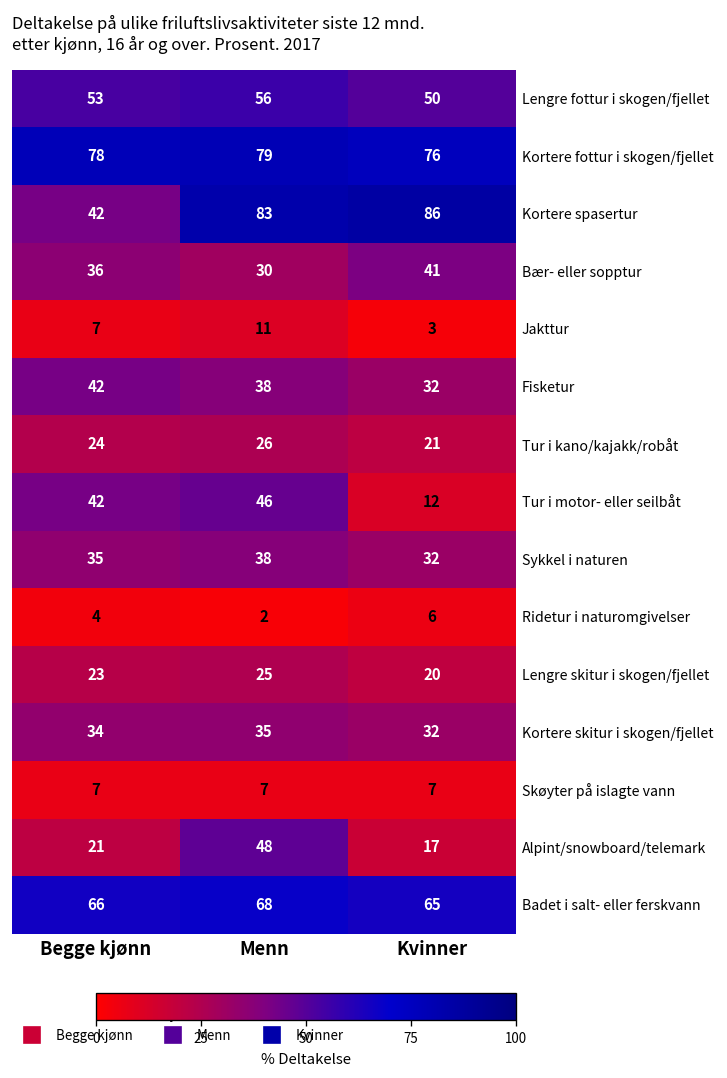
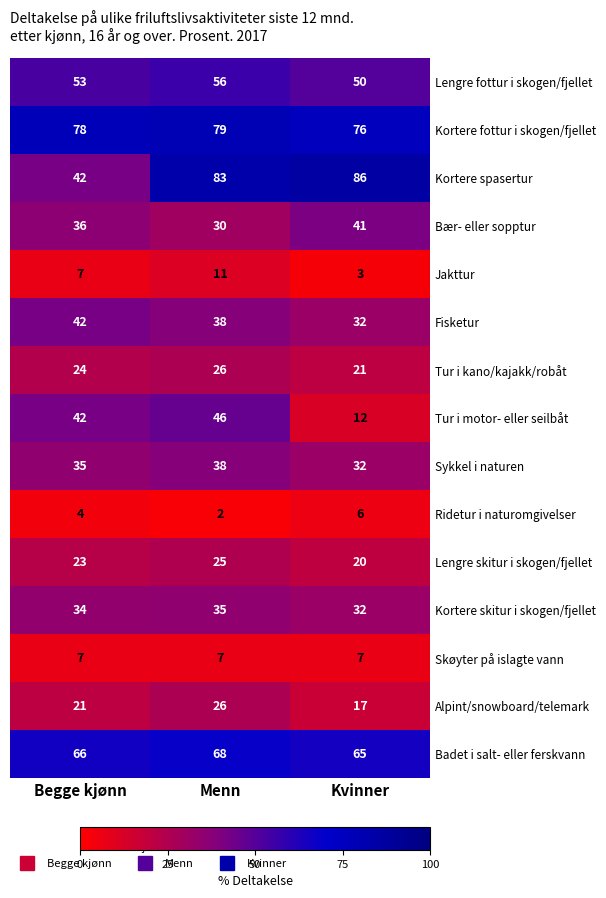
  {
    "Lengre fottur i skogen/fjellet": {
      "Begge kjønn": 53,
      "Menn": 56,
      "Kvinner": 50
    },
    "Kortere fottur i skogen/fjellet": {
      "Begge kjønn": 78,
      "Menn": 79,
      "Kvinner": 76
    },
    "Kortere spasertur": {
      "Begge kjønn": 42,
      "Menn": 83,
      "Kvinner": 86
    },
    "Bær- eller sopptur": {
      "Begge kjønn": 36,
      "Menn": 30,
      "Kvinner": 41
    },
    "Jakttur": {
      "Begge kjønn": 7,
      "Menn": 11,
      "Kvinner": 3
    },
    "Fisketur": {
      "Begge kjønn": 42,
      "Menn": 38,
      "Kvinner": 32
    },
    "Tur i kano/kajakk/robåt": {
      "Begge kjønn": 24,
      "Menn": 26,
      "Kvinner": 21
    },
    "Tur i motor- eller seilbåt": {
      "Begge kjønn": 42,
      "Menn": 46,
      "Kvinner": 12
    },
    "Sykkel i naturen": {
      "Begge kjønn": 35,
      "Menn": 38,
      "Kvinner": 32
    },
    "Ridetur i naturomgivelser": {
      "Begge kjønn": 4,
      "Menn": 2,
      "Kvinner": 6
    },
    "Lengre skitur i skogen/fjellet": {
      "Begge kjønn": 23,
      "Menn": 25,
      "Kvinner": 20
    },
    "Kortere skitur i skogen/fjellet": {
      "Begge kjønn": 34,
      "Menn": 35,
      "Kvinner": 32
    },
    "Skøyter på islagte vann": {
      "Begge kjønn": 7,
      "Menn": 7,
      "Kvinner": 7
    },
    "Alpint/snowboard/telemark": {
      "Begge kjønn": 21,
-     "Menn": 48,
+     "Menn": 26,
      "Kvinner": 17
    },
    "Badet i salt- eller ferskvann": {
      "Begge kjønn": 66,
      "Menn": 68,
      "Kvinner": 65
    }
  }
